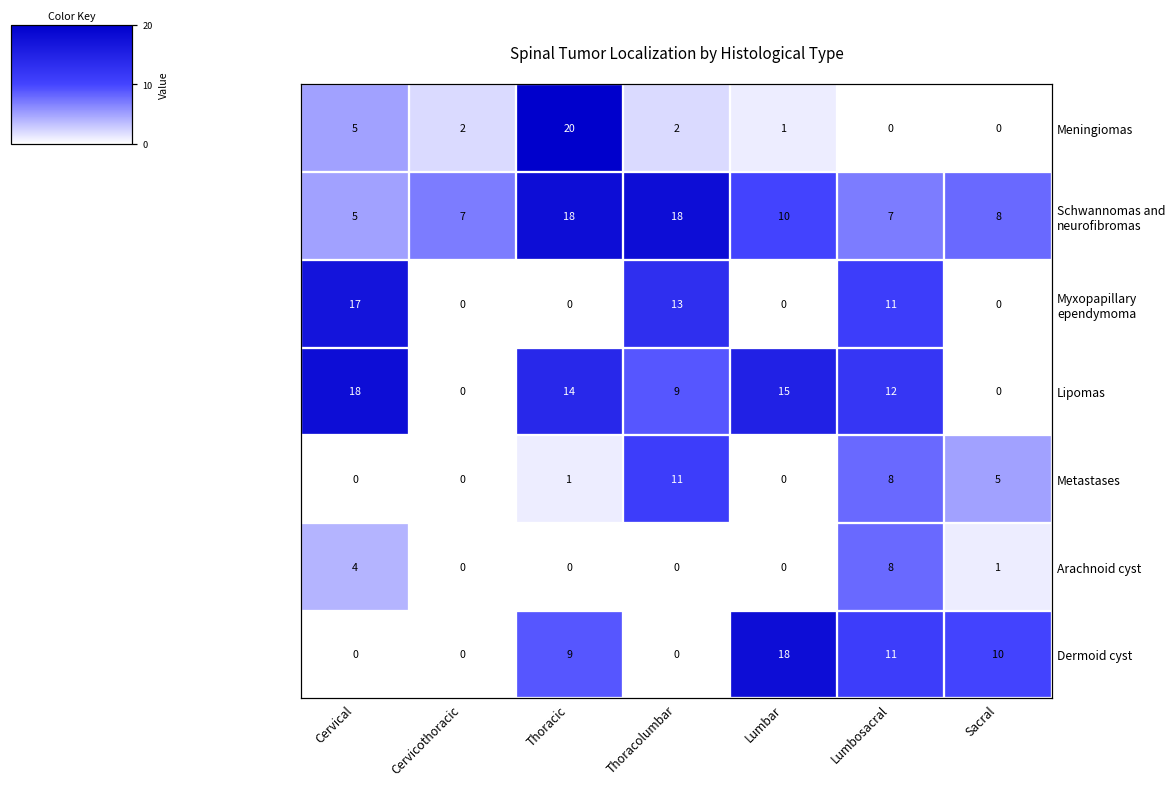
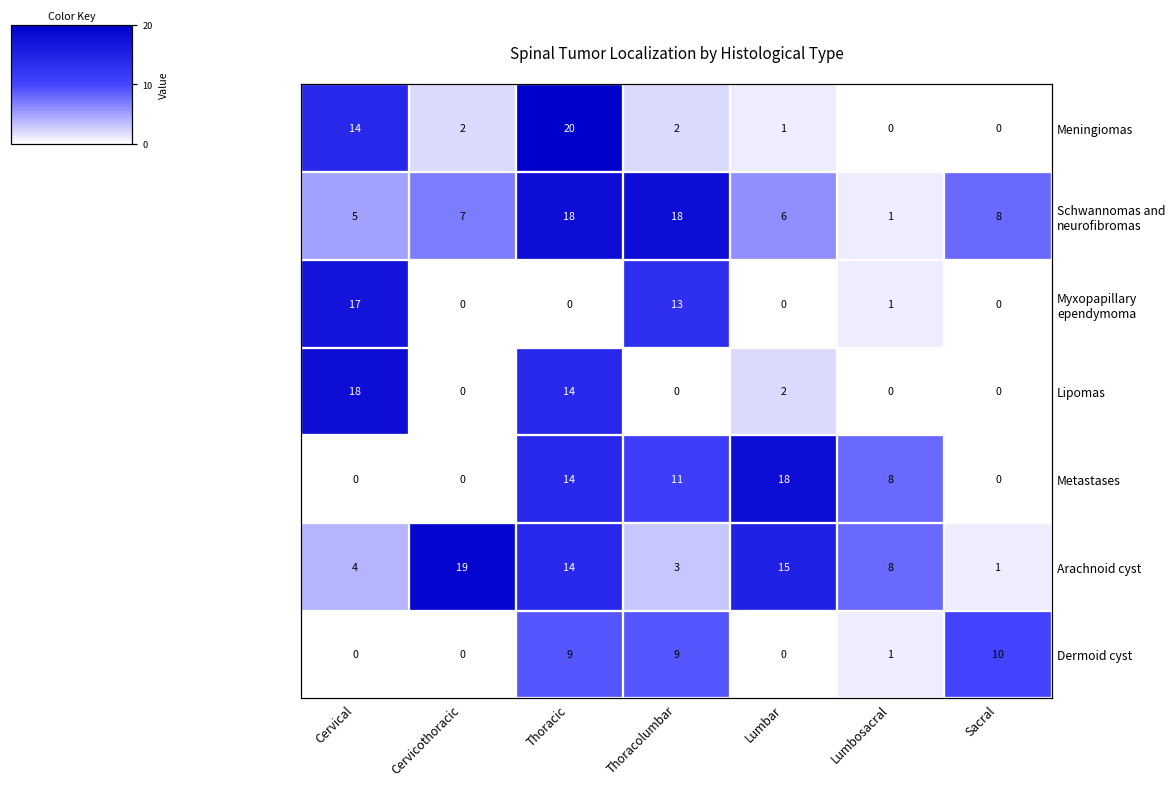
  {
    "Meningiomas": {
-     "Cervical": 5,
+     "Cervical": 14,
      "Cervicothoracic": 2,
      "Thoracic": 20,
      "Thoracolumbar": 2,
      "Lumbar": 1,
      "Lumbosacral": 0,
      "Sacral": 0
    },
    "Schwannomas and neurofibromas": {
      "Cervical": 5,
      "Cervicothoracic": 7,
      "Thoracic": 18,
      "Thoracolumbar": 18,
-     "Lumbar": 10,
-     "Lumbosacral": 7,
+     "Lumbar": 6,
+     "Lumbosacral": 1,
      "Sacral": 8
    },
    "Myxopapillary ependymoma": {
      "Cervical": 17,
      "Cervicothoracic": 0,
      "Thoracic": 0,
      "Thoracolumbar": 13,
      "Lumbar": 0,
-     "Lumbosacral": 11,
+     "Lumbosacral": 1,
      "Sacral": 0
    },
    "Lipomas": {
      "Cervical": 18,
      "Cervicothoracic": 0,
      "Thoracic": 14,
-     "Thoracolumbar": 9,
-     "Lumbar": 15,
-     "Lumbosacral": 12,
+     "Thoracolumbar": 0,
+     "Lumbar": 2,
+     "Lumbosacral": 0,
      "Sacral": 0
    },
    "Metastases": {
      "Cervical": 0,
      "Cervicothoracic": 0,
-     "Thoracic": 1,
+     "Thoracic": 14,
      "Thoracolumbar": 11,
-     "Lumbar": 0,
+     "Lumbar": 18,
      "Lumbosacral": 8,
-     "Sacral": 5
+     "Sacral": 0
    },
    "Arachnoid cyst": {
      "Cervical": 4,
-     "Cervicothoracic": 0,
-     "Thoracic": 0,
-     "Thoracolumbar": 0,
-     "Lumbar": 0,
+     "Cervicothoracic": 19,
+     "Thoracic": 14,
+     "Thoracolumbar": 3,
+     "Lumbar": 15,
      "Lumbosacral": 8,
      "Sacral": 1
    },
    "Dermoid cyst": {
      "Cervical": 0,
      "Cervicothoracic": 0,
      "Thoracic": 9,
-     "Thoracolumbar": 0,
-     "Lumbar": 18,
-     "Lumbosacral": 11,
+     "Thoracolumbar": 9,
+     "Lumbar": 0,
+     "Lumbosacral": 1,
      "Sacral": 10
    }
  }
